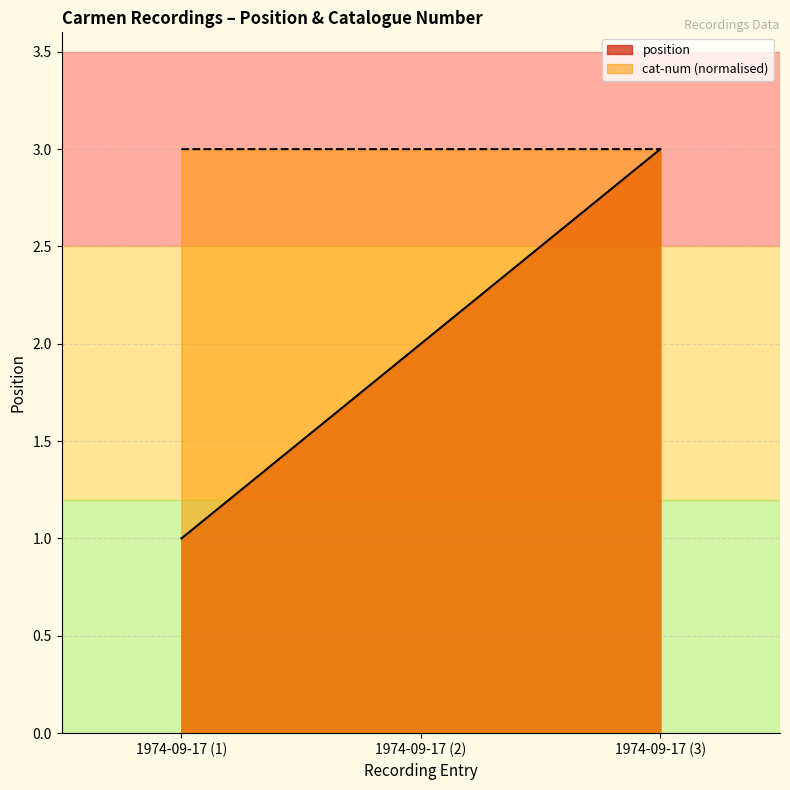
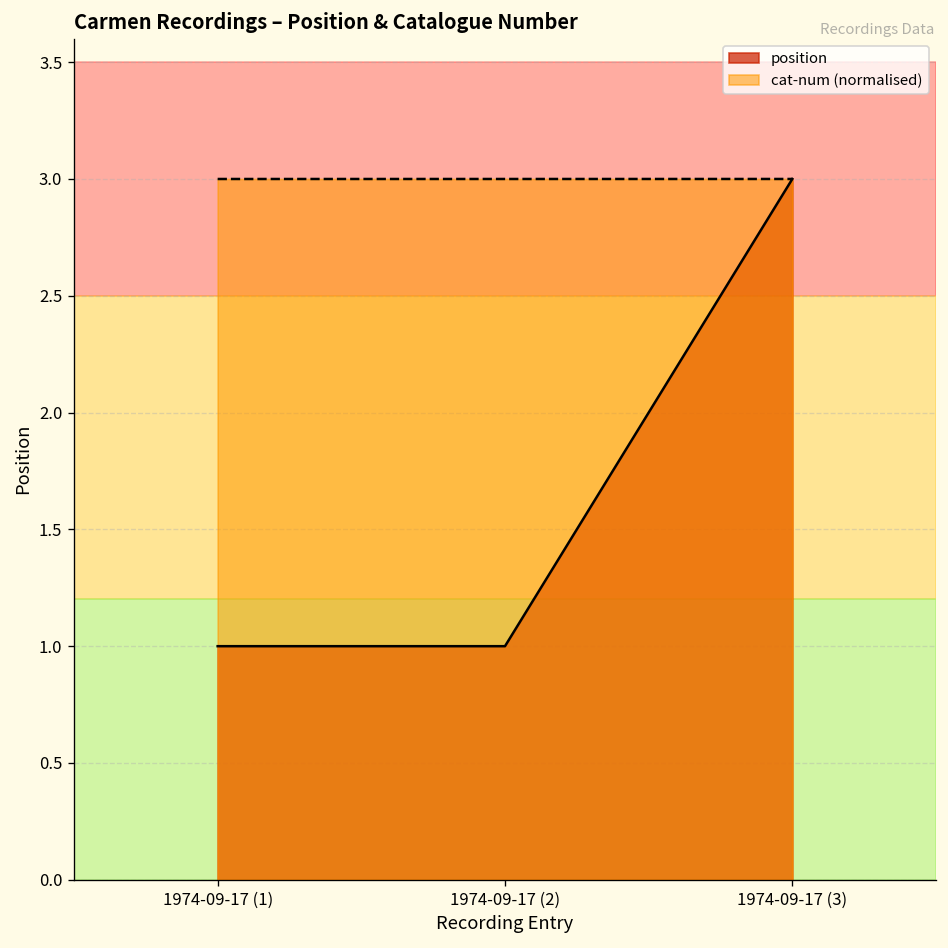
  {
    "position": {
      "1974-09-17 (1)": 1,
-     "1974-09-17 (2)": 2
+     "1974-09-17 (2)": 1
    },
    "cat-num (normalised)": {
      "1974-09-17 (1)": 3,
      "1974-09-17 (2)": 3
    }
  }
